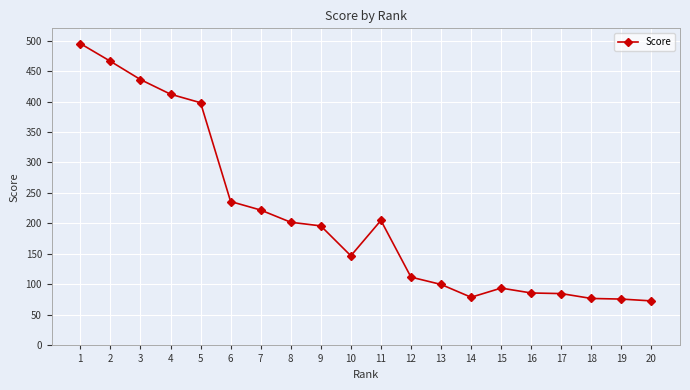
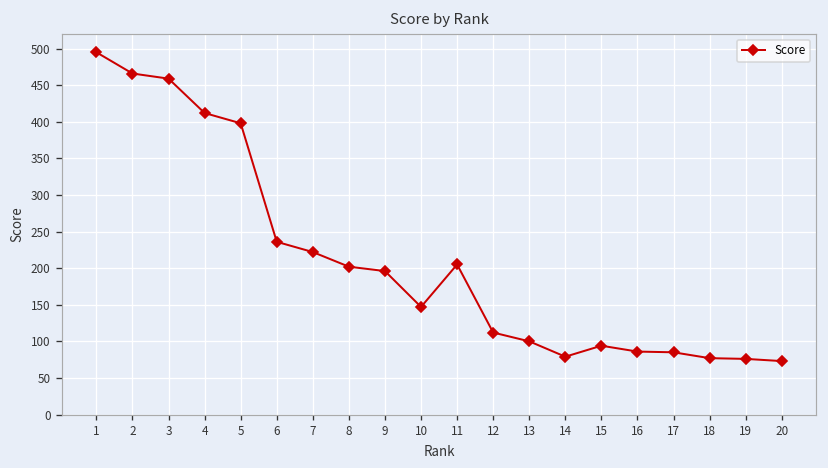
  {
    "1": 500,
    "2": 470,
-   "3": 440,
+   "3": 460,
    "4": 410,
    "5": 400,
    "6": 240,
    "7": 220,
    "8": 200,
    "9": 200,
    "10": 150,
    "11": 210,
    "12": 110,
    "13": 100,
    "14": 80,
    "15": 90,
    "16": 90,
    "17": 90,
    "18": 80,
    "19": 80,
    "20": 70
  }
